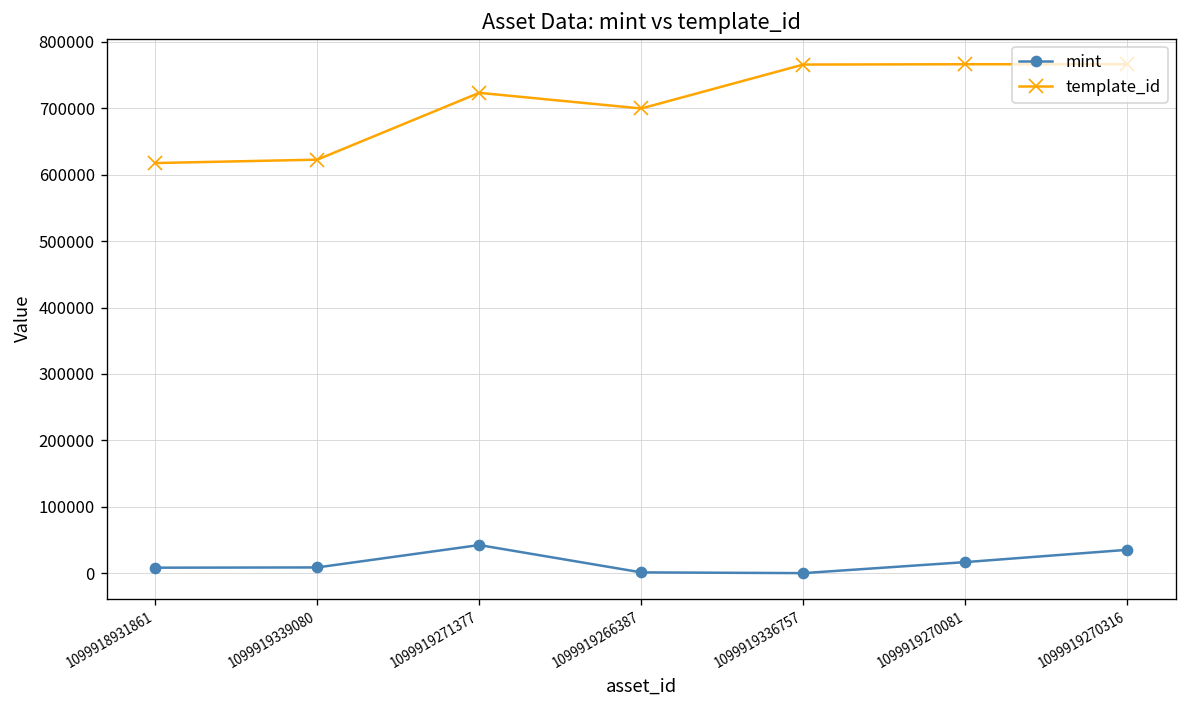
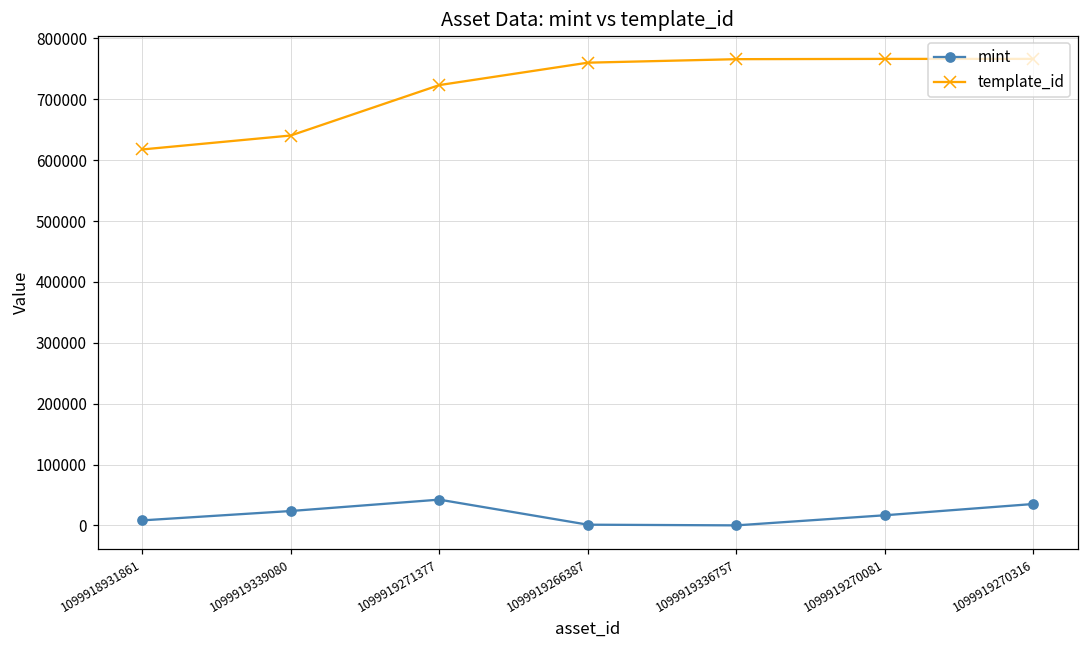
  {
    "mint": {
      "1099918931861": 10000,
-     "1099919339080": 10000,
+     "1099919339080": 20000,
      "1099919271377": 40000,
      "1099919266387": 0,
      "1099919336757": 0,
      "1099919270081": 20000,
      "1099919270316": 40000
    },
    "template_id": {
      "1099918931861": 620000,
-     "1099919339080": 620000,
+     "1099919339080": 640000,
      "1099919271377": 720000,
-     "1099919266387": 700000,
+     "1099919266387": 760000,
      "1099919336757": 770000,
      "1099919270081": 770000
    }
  }
